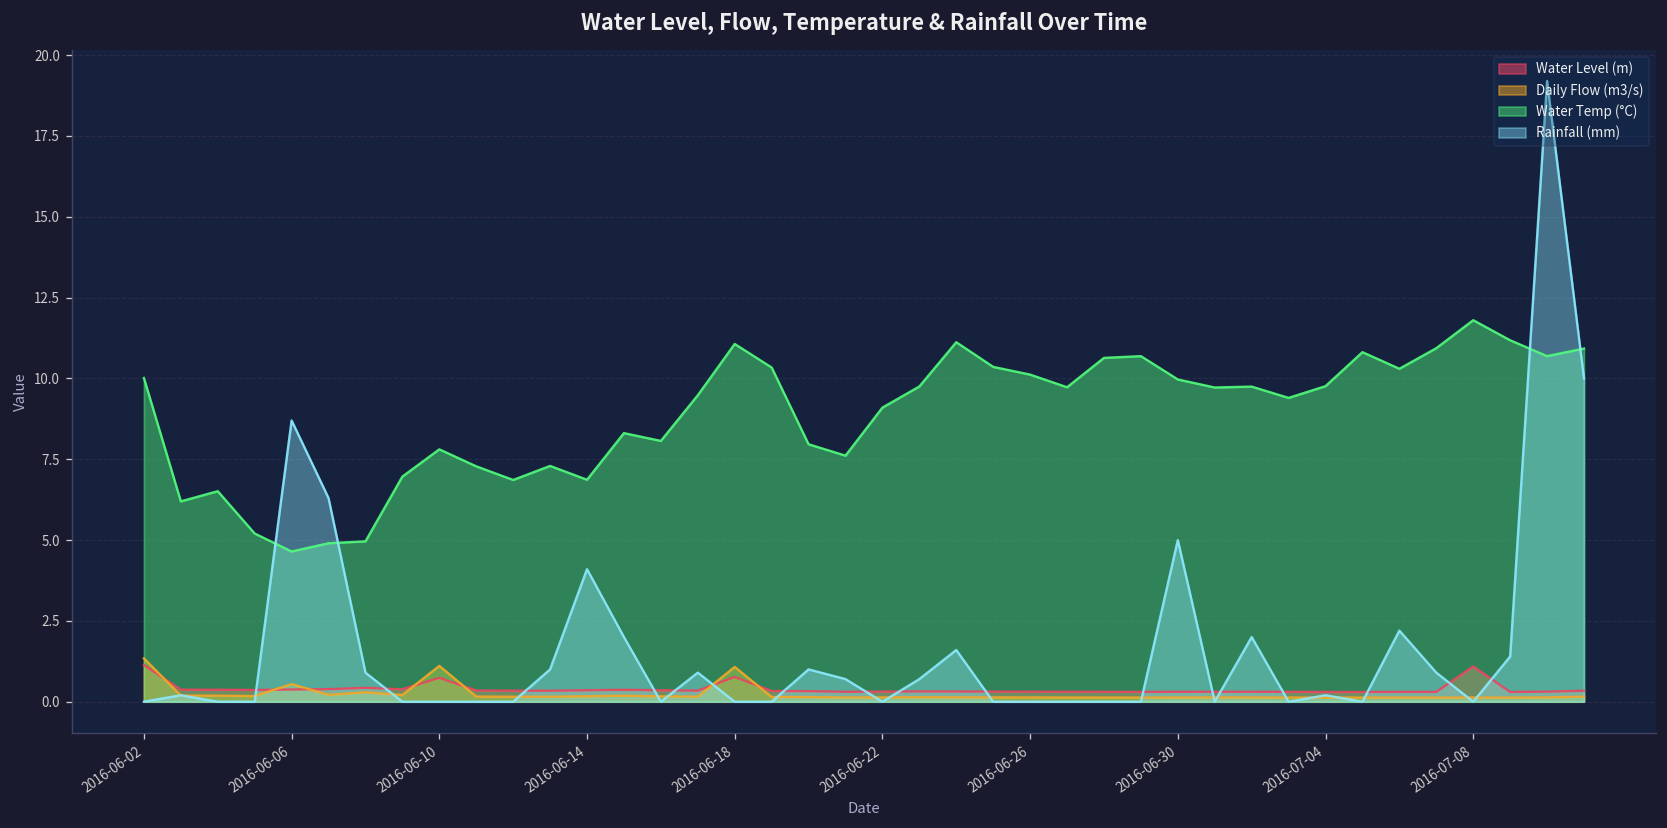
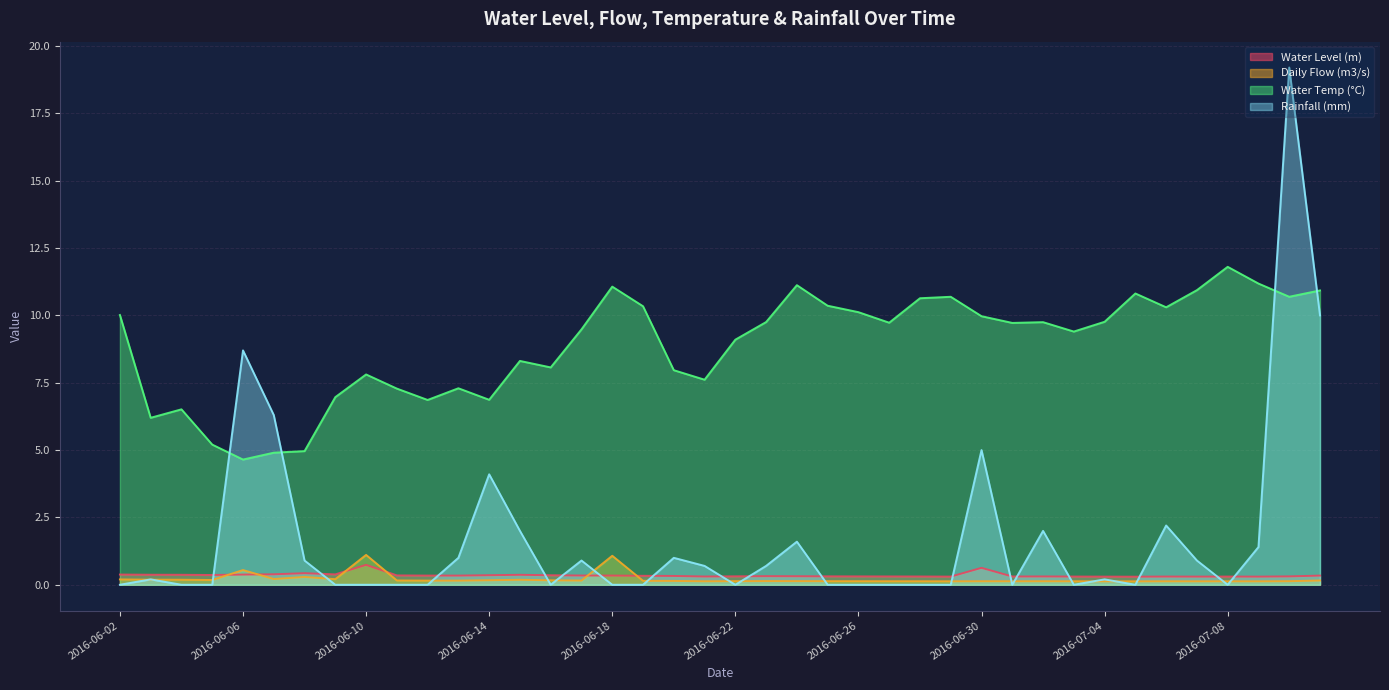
  {
    "Water Level (m)": {
-     "2016-06-02": 1.1,
+     "2016-06-02": 0.4,
      "2016-06-06": 0.4,
      "2016-06-10": 0.7,
      "2016-06-14": 0.4,
-     "2016-06-18": 0.8,
+     "2016-06-18": 0.3,
      "2016-06-22": 0.3,
      "2016-06-26": 0.3,
-     "2016-06-30": 0.3,
+     "2016-06-30": 0.6,
      "2016-07-04": 0.3,
-     "2016-07-08": 1.1
+     "2016-07-08": 0.3
    },
    "Daily Flow (m3/s)": {
-     "2016-06-02": 1.3,
+     "2016-06-02": 0.2,
      "2016-06-06": 0.5,
      "2016-06-10": 1.1,
      "2016-06-14": 0.2,
      "2016-06-18": 1.1,
      "2016-06-22": 0.1,
      "2016-06-26": 0.1,
      "2016-06-30": 0.1,
      "2016-07-08": 0.1
    },
    "Water Temp (°C)": {
      "2016-06-02": 10.0,
      "2016-06-06": 4.6,
      "2016-06-10": 7.8,
      "2016-06-14": 6.9,
      "2016-06-18": 11.1,
      "2016-06-22": 9.1,
      "2016-06-26": 10.1,
      "2016-06-30": 10.0,
      "2016-07-04": 9.8,
      "2016-07-08": 11.8
    },
    "Rainfall (mm)": {
      "2016-06-02": 0.0,
      "2016-06-06": 8.7,
      "2016-06-10": 0.0,
      "2016-06-14": 4.1,
      "2016-06-18": 0.0,
      "2016-06-22": 0.0,
      "2016-06-26": 0.0,
      "2016-06-30": 5.0,
      "2016-07-08": 0.0
    }
  }
